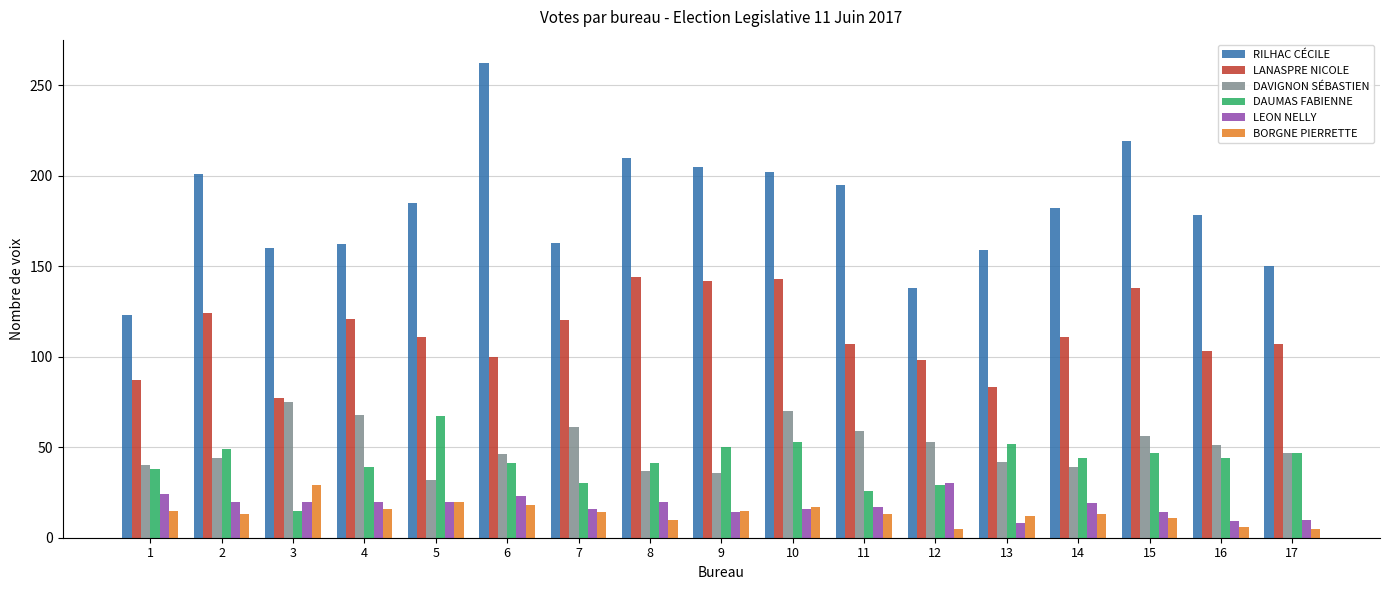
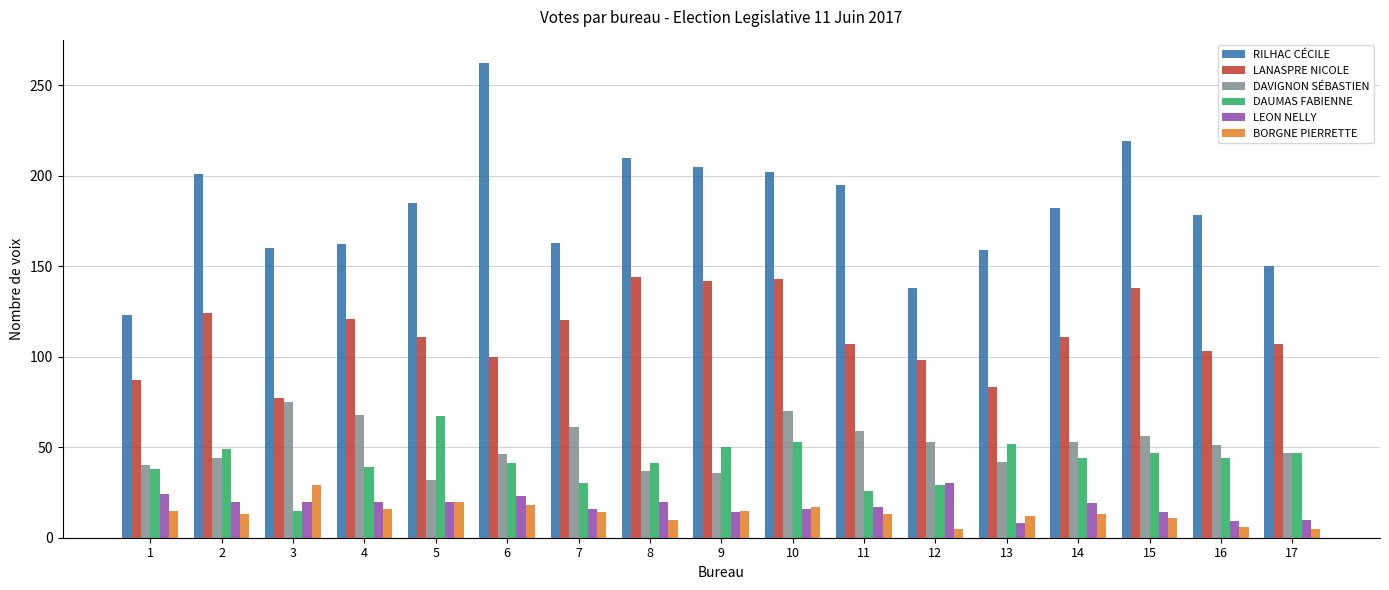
  {
    "RILHAC CÉCILE": {
      "1": 123,
      "2": 201,
      "3": 160,
      "4": 162,
      "5": 185,
      "6": 262,
      "7": 163,
      "8": 210,
      "9": 205,
      "10": 202,
      "11": 195,
      "12": 138,
      "13": 159,
      "14": 182,
      "15": 219,
      "16": 178,
      "17": 150
    },
    "LANASPRE NICOLE": {
      "1": 87,
      "2": 124,
      "3": 77,
      "4": 121,
      "5": 111,
      "6": 100,
      "7": 120,
      "8": 144,
      "9": 142,
      "10": 143,
      "11": 107,
      "12": 98,
      "13": 83,
      "14": 111,
      "15": 138,
      "16": 103,
      "17": 107
    },
    "DAVIGNON SÉBASTIEN": {
      "1": 40,
      "2": 44,
      "3": 75,
      "4": 68,
      "5": 32,
      "6": 46,
      "7": 61,
      "8": 37,
      "9": 36,
      "10": 70,
      "11": 59,
      "12": 53,
      "13": 42,
-     "14": 39,
+     "14": 53,
      "15": 56,
      "16": 51,
      "17": 47
    },
    "DAUMAS FABIENNE": {
      "1": 38,
      "2": 49,
      "3": 15,
      "4": 39,
      "5": 67,
      "6": 41,
      "7": 30,
      "8": 41,
      "9": 50,
      "10": 53,
      "11": 26,
      "12": 29,
      "13": 52,
      "14": 44,
      "15": 47,
      "16": 44,
      "17": 47
    },
    "LEON NELLY": {
      "1": 24,
      "2": 20,
      "3": 20,
      "4": 20,
      "5": 20,
      "6": 23,
      "7": 16,
      "8": 20,
      "9": 14,
      "10": 16,
      "11": 17,
      "12": 30,
      "13": 8,
      "14": 19,
      "15": 14,
      "16": 9,
      "17": 10
    },
    "BORGNE PIERRETTE": {
      "1": 15,
      "2": 13,
      "3": 29,
      "4": 16,
      "5": 20,
      "6": 18,
      "7": 14,
      "8": 10,
      "9": 15,
      "10": 17,
      "11": 13,
      "12": 5,
      "13": 12,
      "14": 13,
      "15": 11,
      "16": 6,
      "17": 5
    }
  }
